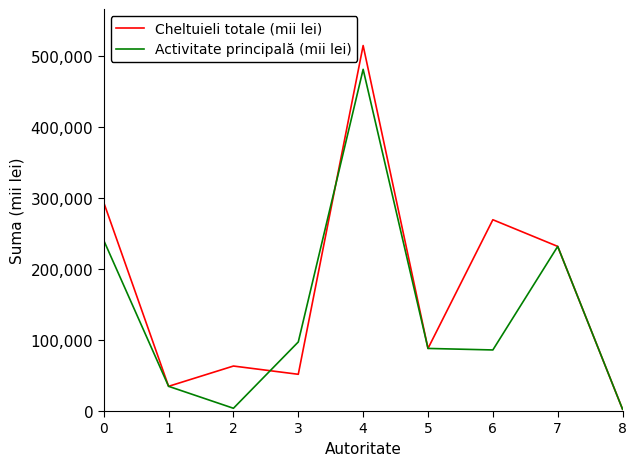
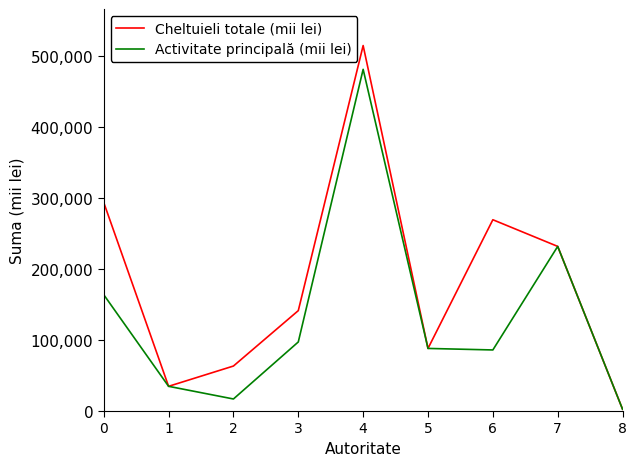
  {
    "Cheltuieli totale (mii lei)": {
      "0": "290,000",
      "2": "60,000",
-     "3": "50,000",
+     "3": "140,000",
      "4": "510,000",
      "6": "270,000"
    },
    "Activitate principală (mii lei)": {
-     "0": "240,000",
-     "2": "0",
+     "0": "160,000",
+     "2": "20,000",
      "3": "100,000",
      "4": "480,000",
      "6": "90,000"
    }
  }
